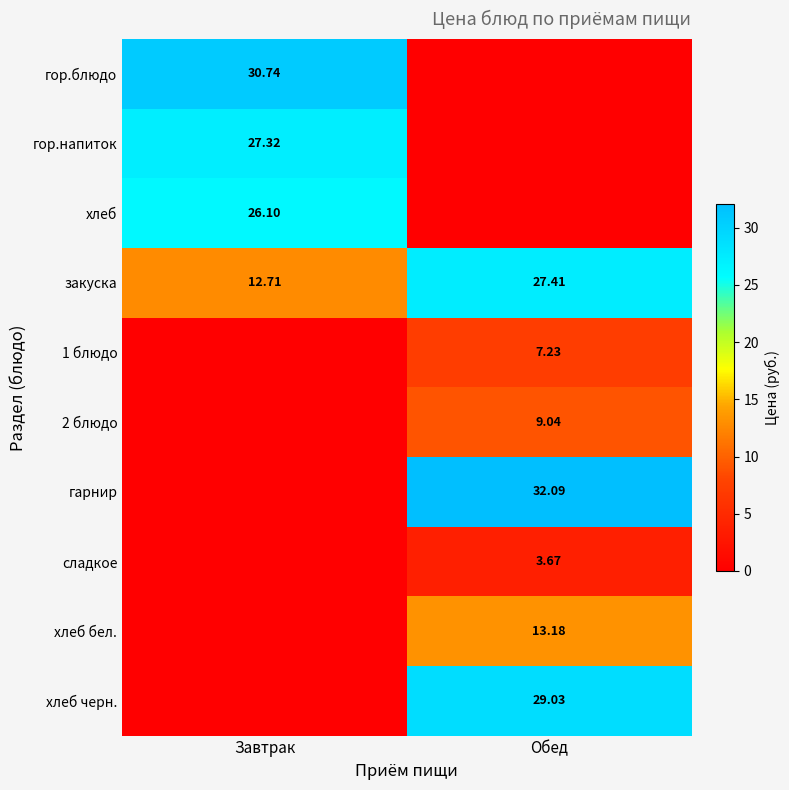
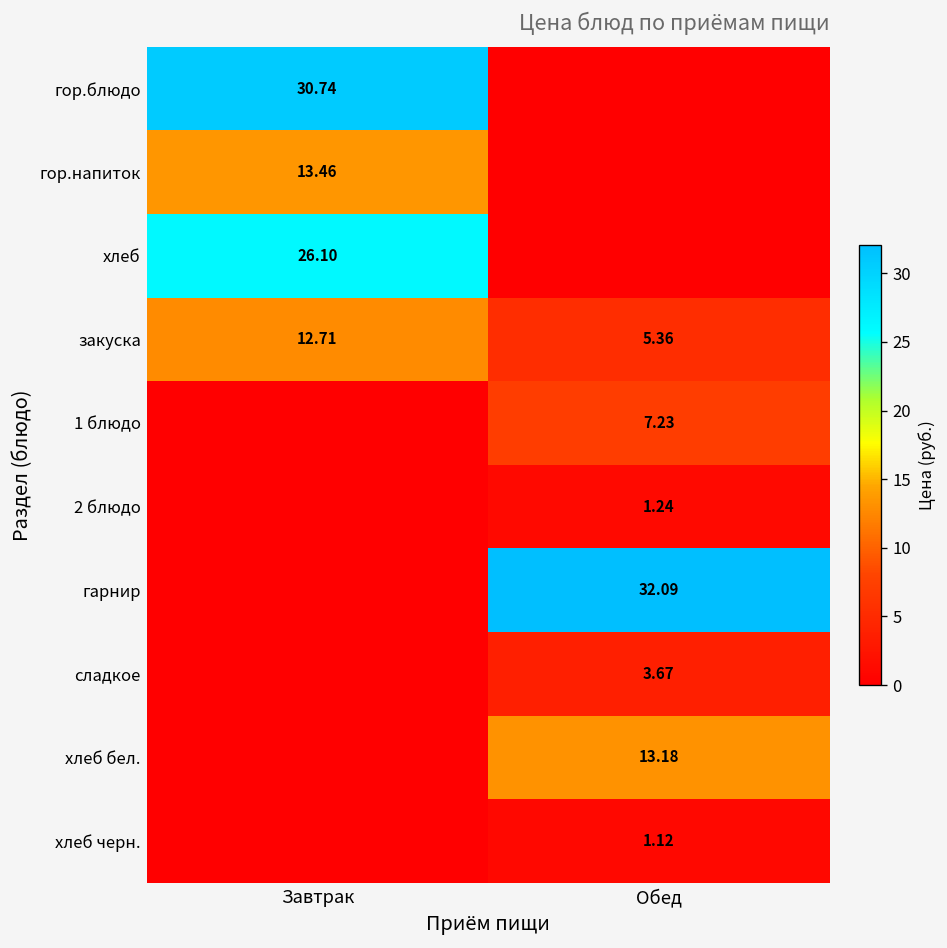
  {
    "гор.блюдо": {
      "Завтрак": 30.74
    },
    "гор.напиток": {
-     "Завтрак": 27.32
+     "Завтрак": 13.46
    },
    "хлеб": {
      "Завтрак": 26.10
    },
    "закуска": {
      "Завтрак": 12.71,
-     "Обед": 27.41
+     "Обед": 5.36
    },
    "1 блюдо": {
      "Обед": 7.23
    },
    "2 блюдо": {
-     "Обед": 9.04
+     "Обед": 1.24
    },
    "гарнир": {
      "Обед": 32.09
    },
    "сладкое": {
      "Обед": 3.67
    },
    "хлеб бел.": {
      "Обед": 13.18
    },
    "хлеб черн.": {
-     "Обед": 29.03
+     "Обед": 1.12
    }
  }
